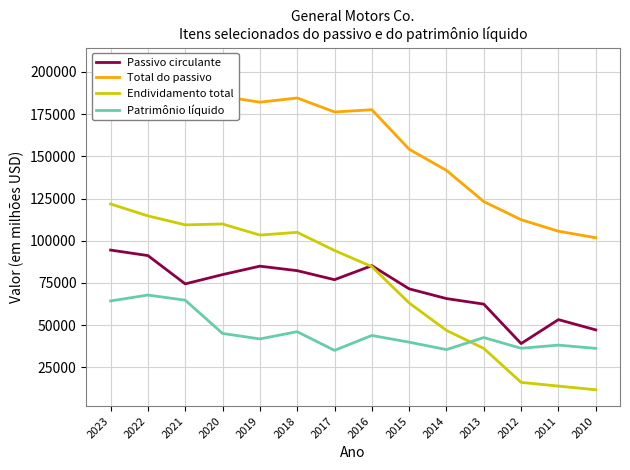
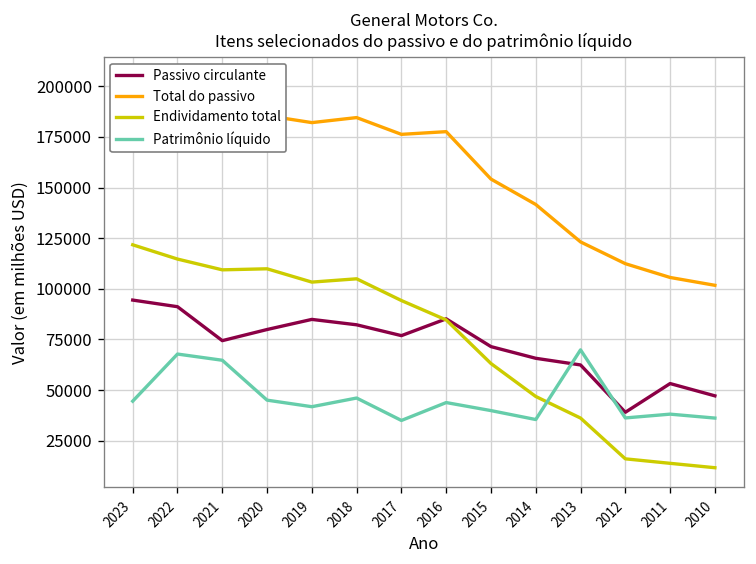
  {
    "Passivo circulante": {
      "2023": 94000,
      "2022": 91000,
      "2021": 74000,
      "2020": 80000,
      "2019": 85000,
      "2018": 82000,
      "2017": 77000,
      "2015": 71000,
      "2014": 66000,
      "2013": 62000,
      "2012": 39000,
      "2011": 53000,
      "2010": 47000
    },
    "Total do passivo": {
      "2019": 182000,
      "2018": 185000,
      "2017": 176000,
      "2016": 178000,
      "2015": 154000,
      "2014": 142000,
      "2013": 123000,
      "2012": 112000,
      "2011": 106000,
      "2010": 102000
    },
    "Endividamento total": {
      "2023": 122000,
      "2022": 115000,
      "2021": 109000,
      "2020": 110000,
      "2019": 103000,
      "2018": 105000,
      "2017": 94000,
      "2015": 63000,
      "2014": 47000,
      "2013": 36000,
      "2012": 16000,
      "2011": 14000,
      "2010": 12000
    },
    "Patrimônio líquido": {
-     "2023": 64000,
+     "2023": 45000,
      "2022": 68000,
      "2021": 65000,
      "2020": 45000,
      "2019": 42000,
      "2018": 46000,
      "2017": 35000,
      "2016": 44000,
      "2015": 40000,
      "2014": 35000,
-     "2013": 43000,
+     "2013": 70000,
      "2012": 36000,
      "2011": 38000,
      "2010": 36000
    }
  }
